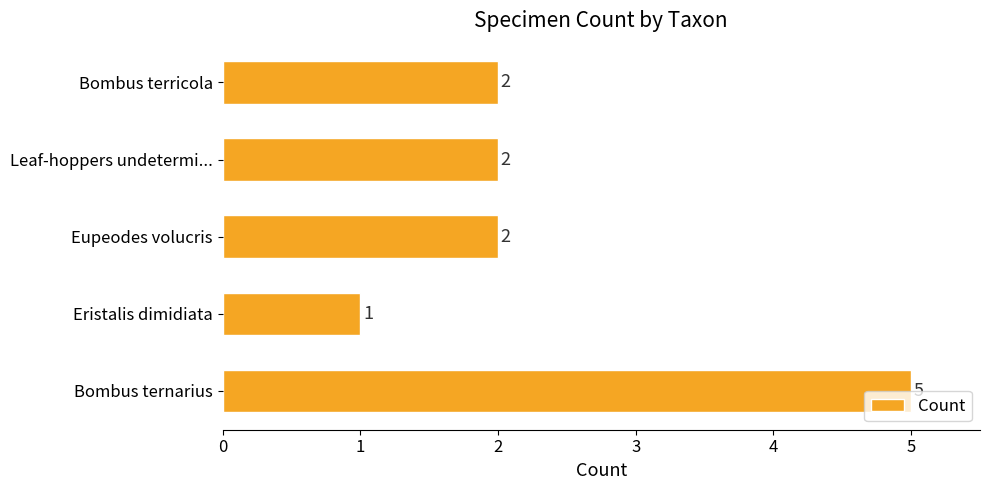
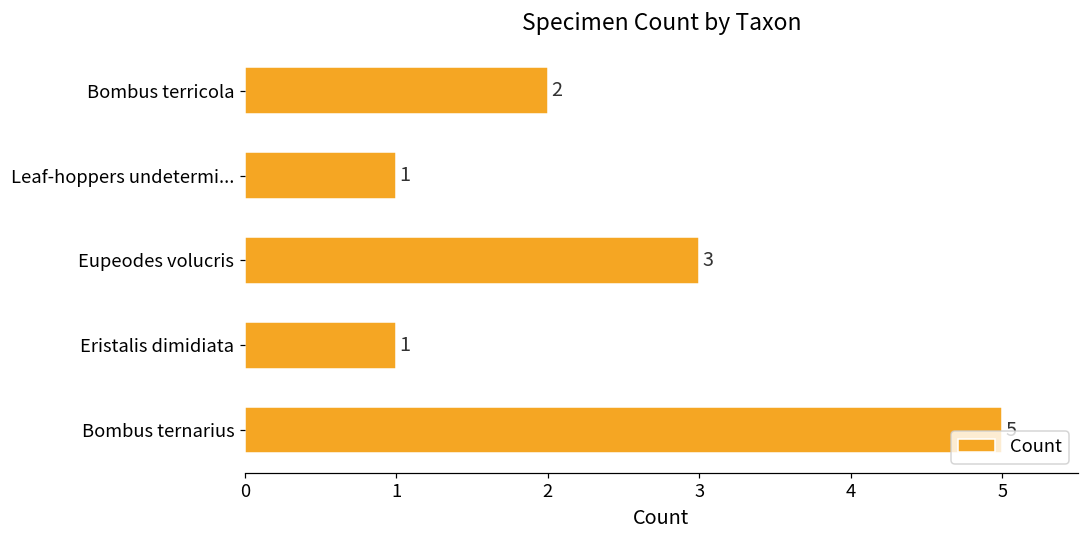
  {
    "Bombus terricola": 2,
-   "Leaf-hoppers undetermi...": 2,
-   "Eupeodes volucris": 2,
+   "Leaf-hoppers undetermi...": 1,
+   "Eupeodes volucris": 3,
    "Eristalis dimidiata": 1
  }
